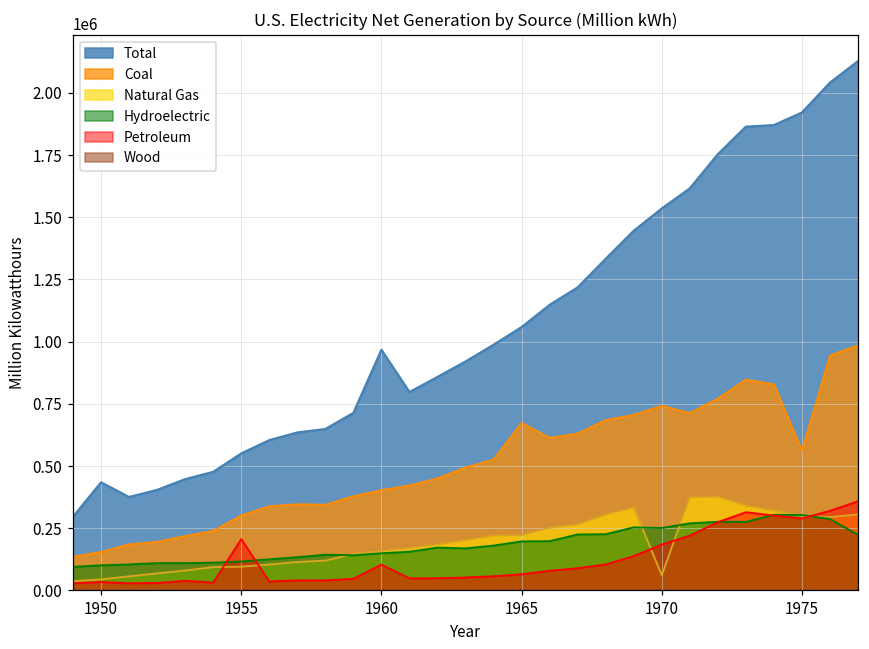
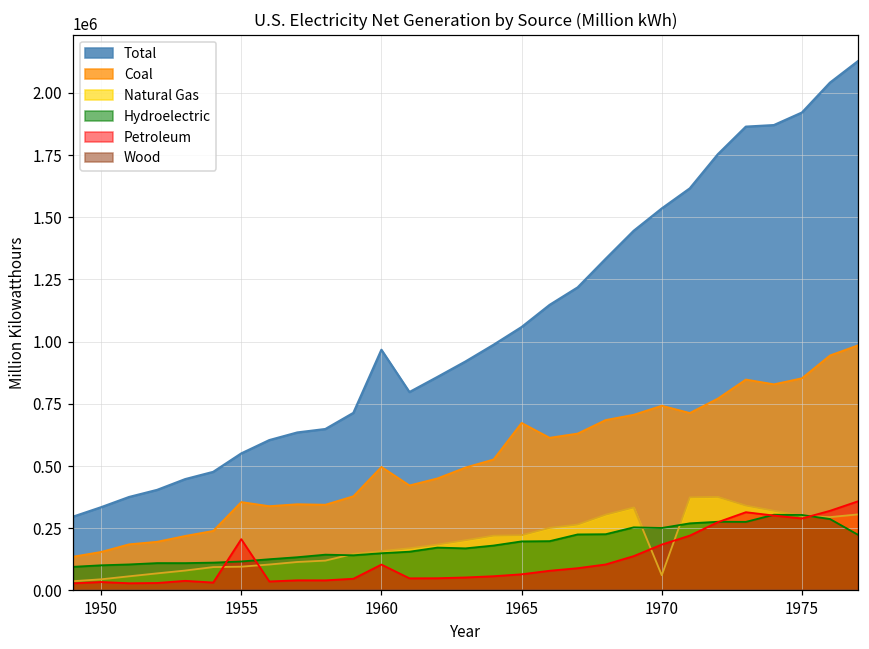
  {
    "Total": {
-     "1950": 430000,
+     "1950": 330000,
      "1955": 550000,
      "1960": 970000,
      "1965": 1060000,
      "1970": 1540000,
      "1975": 1920000
    },
    "Coal": {
      "1950": 150000,
-     "1955": 300000,
-     "1960": 400000,
+     "1955": 360000,
+     "1960": 500000,
      "1965": 670000,
      "1970": 740000,
-     "1975": 560000
+     "1975": 850000
    },
    "Natural Gas": {
      "1955": 100000,
      "1965": 220000,
      "1970": 60000
    },
    "Hydroelectric": {
      "1950": 100000,
      "1955": 120000,
      "1965": 200000,
      "1970": 250000
    },
    "Petroleum": {
      "1955": 210000,
      "1960": 100000,
      "1965": 60000,
      "1970": 180000
    },
    "Wood": {
      "1950": 0,
      "1955": 0,
      "1960": 0,
      "1965": 0,
      "1970": 0,
      "1975": 0
    }
  }
